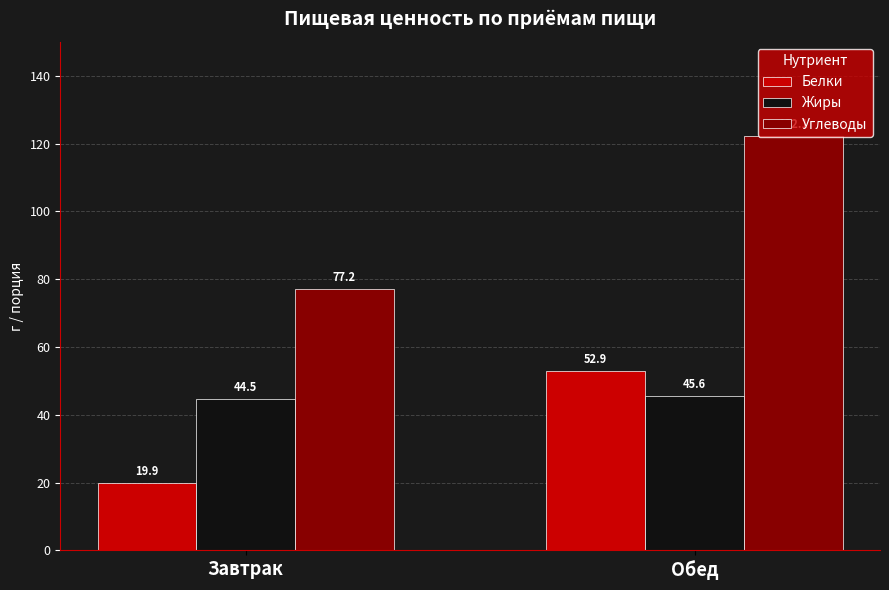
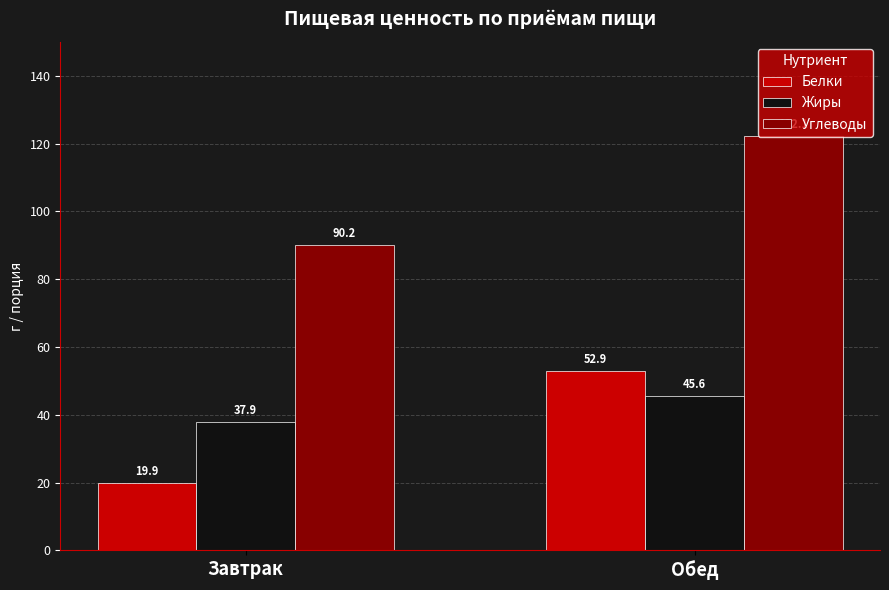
  {
    "Белки": {
      "Завтрак": 19.9,
      "Обед": 52.9
    },
    "Жиры": {
-     "Завтрак": 44.5,
+     "Завтрак": 37.9,
      "Обед": 45.6
    },
    "Углеводы": {
-     "Завтрак": 77.2
+     "Завтрак": 90.2
    }
  }
